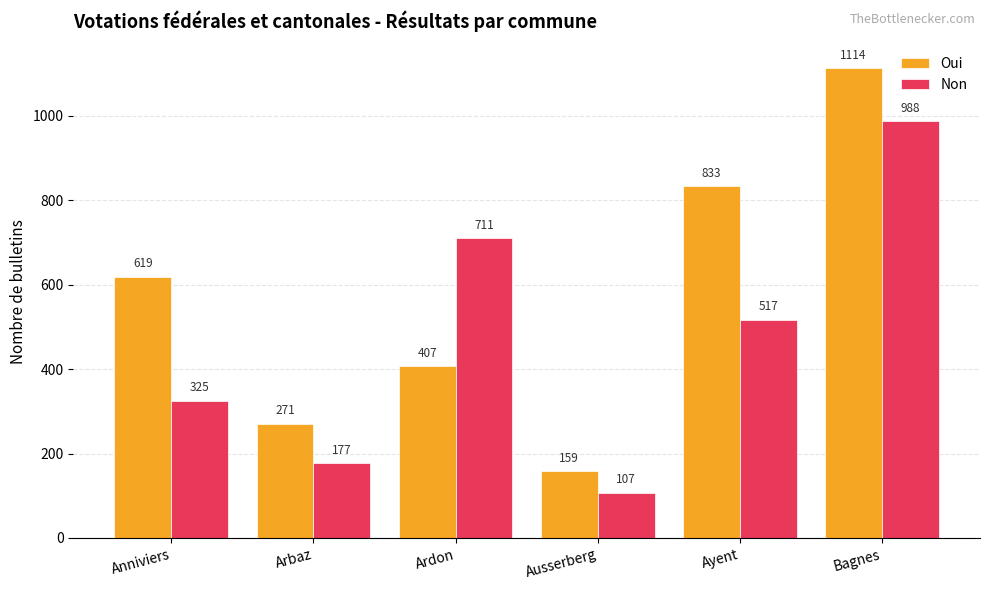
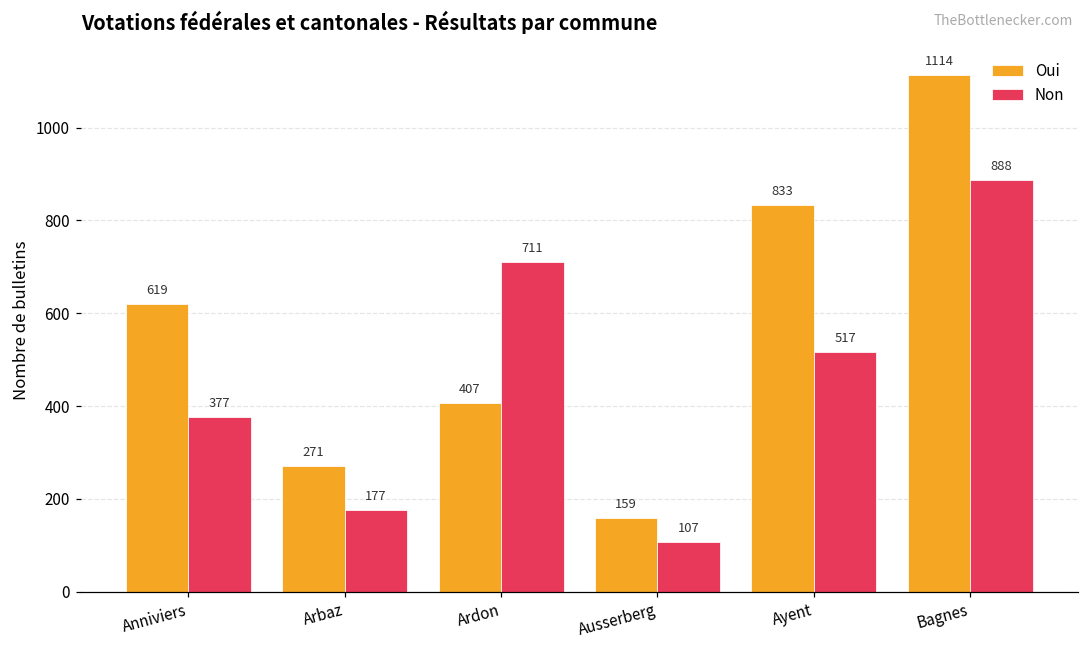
  {
    "Oui": {
      "Anniviers": 619,
      "Arbaz": 271,
      "Ardon": 407,
      "Ausserberg": 159,
      "Ayent": 833,
      "Bagnes": 1114
    },
    "Non": {
-     "Anniviers": 325,
+     "Anniviers": 377,
      "Arbaz": 177,
      "Ardon": 711,
      "Ausserberg": 107,
      "Ayent": 517,
-     "Bagnes": 988
+     "Bagnes": 888
    }
  }
